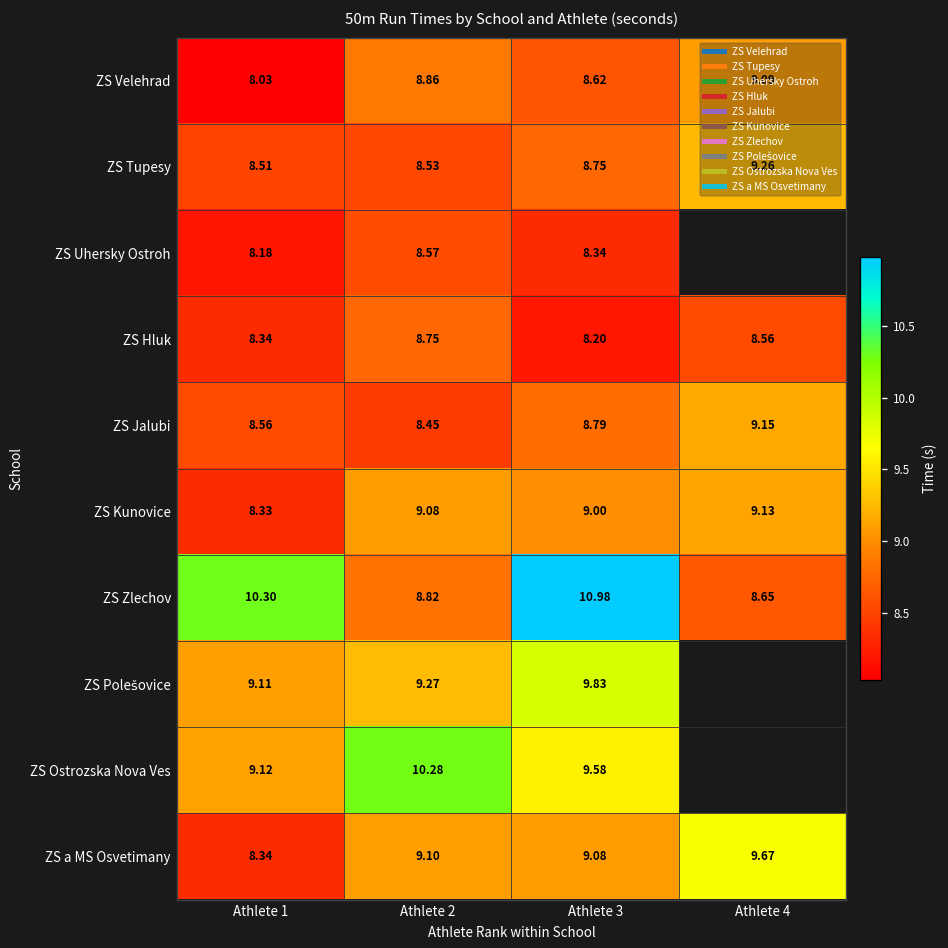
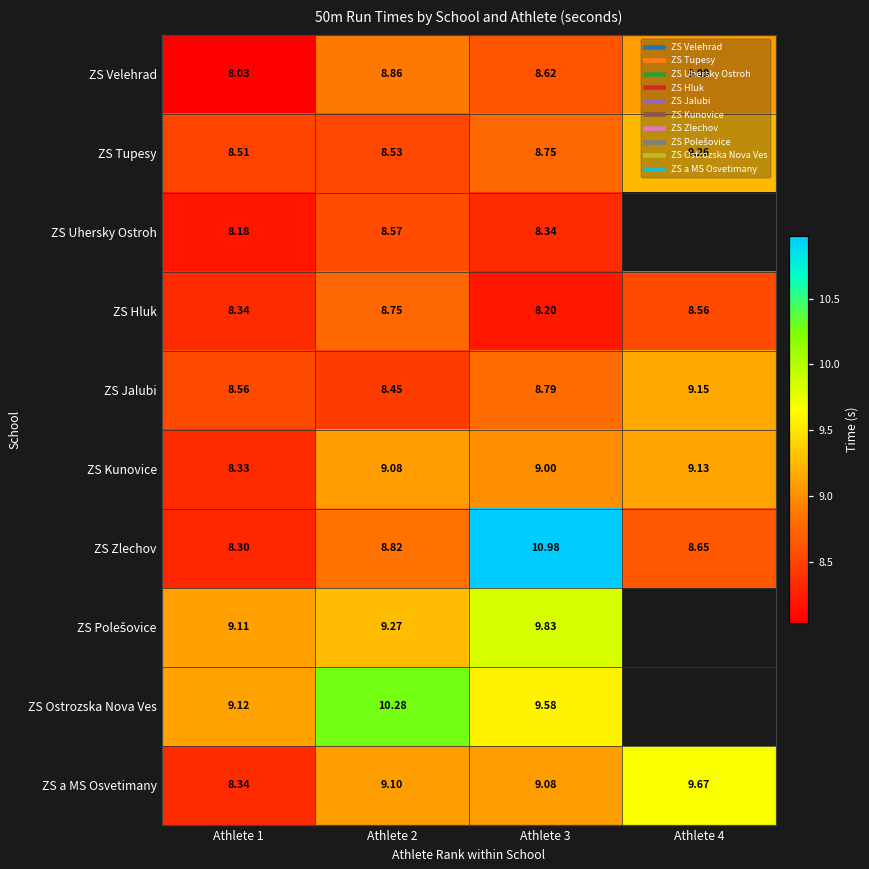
  {
    "ZS Velehrad": {
      "Athlete 1": 8.03,
      "Athlete 2": 8.86,
      "Athlete 3": 8.62
    },
    "ZS Tupesy": {
      "Athlete 1": 8.51,
      "Athlete 2": 8.53,
      "Athlete 3": 8.75
    },
    "ZS Uhersky Ostroh": {
      "Athlete 1": 8.18,
      "Athlete 2": 8.57,
      "Athlete 3": 8.34
    },
    "ZS Hluk": {
      "Athlete 1": 8.34,
      "Athlete 2": 8.75,
      "Athlete 3": 8.20,
      "Athlete 4": 8.56
    },
    "ZS Jalubi": {
      "Athlete 1": 8.56,
      "Athlete 2": 8.45,
      "Athlete 3": 8.79,
      "Athlete 4": 9.15
    },
    "ZS Kunovice": {
      "Athlete 1": 8.33,
      "Athlete 2": 9.08,
      "Athlete 3": 9.00,
      "Athlete 4": 9.13
    },
    "ZS Zlechov": {
-     "Athlete 1": 10.30,
+     "Athlete 1": 8.30,
      "Athlete 2": 8.82,
      "Athlete 3": 10.98,
      "Athlete 4": 8.65
    },
    "ZS Polešovice": {
      "Athlete 1": 9.11,
      "Athlete 2": 9.27,
      "Athlete 3": 9.83
    },
    "ZS Ostrozska Nova Ves": {
      "Athlete 1": 9.12,
      "Athlete 2": 10.28,
      "Athlete 3": 9.58
    },
    "ZS a MS Osvetimany": {
      "Athlete 1": 8.34,
      "Athlete 2": 9.10,
      "Athlete 3": 9.08,
      "Athlete 4": 9.67
    }
  }
